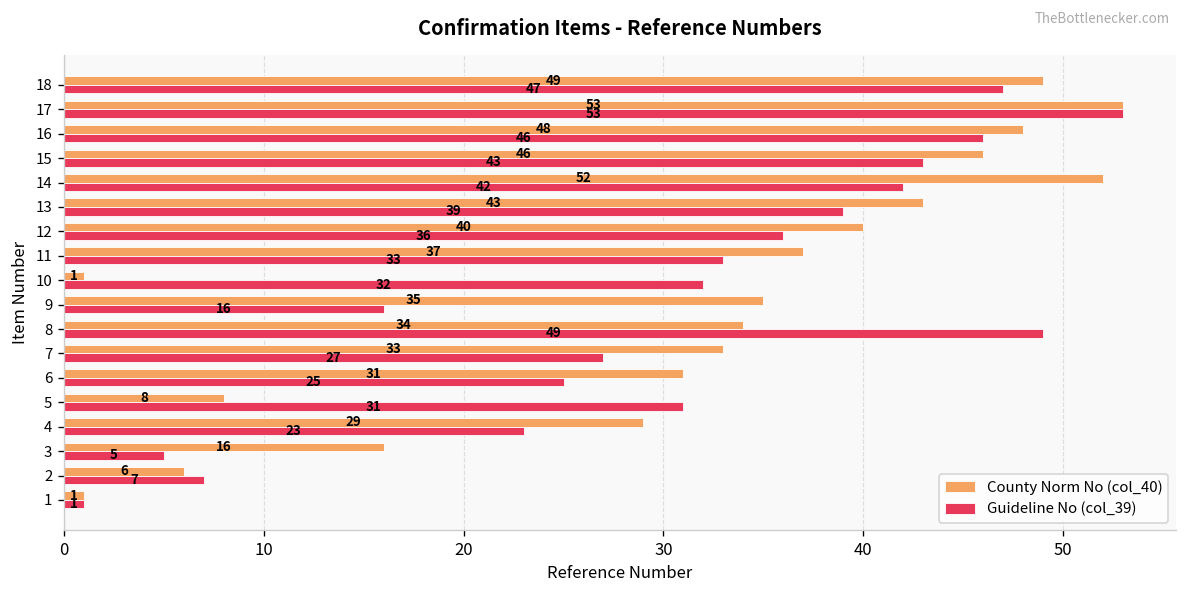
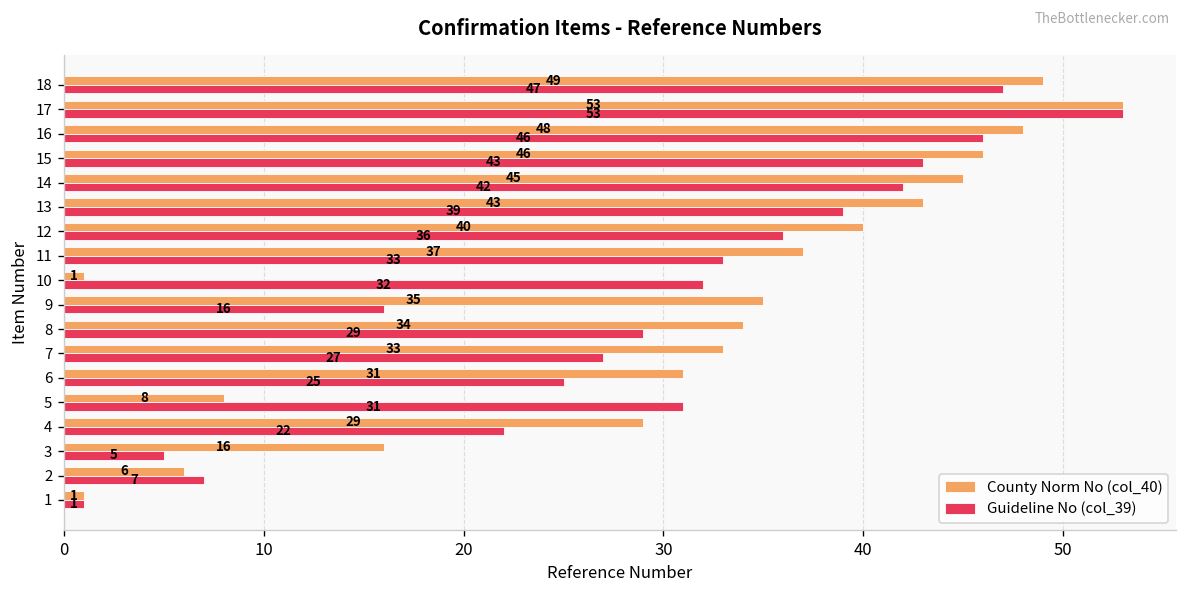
  {
    "County Norm No (col_40)": {
      "18": 49,
      "16": 48,
      "15": 46,
-     "14": 52,
+     "14": 45,
      "13": 43,
      "12": 40,
      "11": 37,
      "10": 1,
      "9": 35,
      "8": 34,
      "7": 33,
      "6": 31,
      "5": 8,
      "4": 29,
      "3": 16,
      "2": 6
    },
    "Guideline No (col_39)": {
      "18": 47,
      "16": 46,
      "15": 43,
      "14": 42,
      "13": 39,
      "12": 36,
      "11": 33,
      "10": 32,
      "9": 16,
-     "8": 49,
+     "8": 29,
      "7": 27,
      "6": 25,
      "5": 31,
-     "4": 23,
+     "4": 22,
      "3": 5,
      "2": 7
    }
  }
